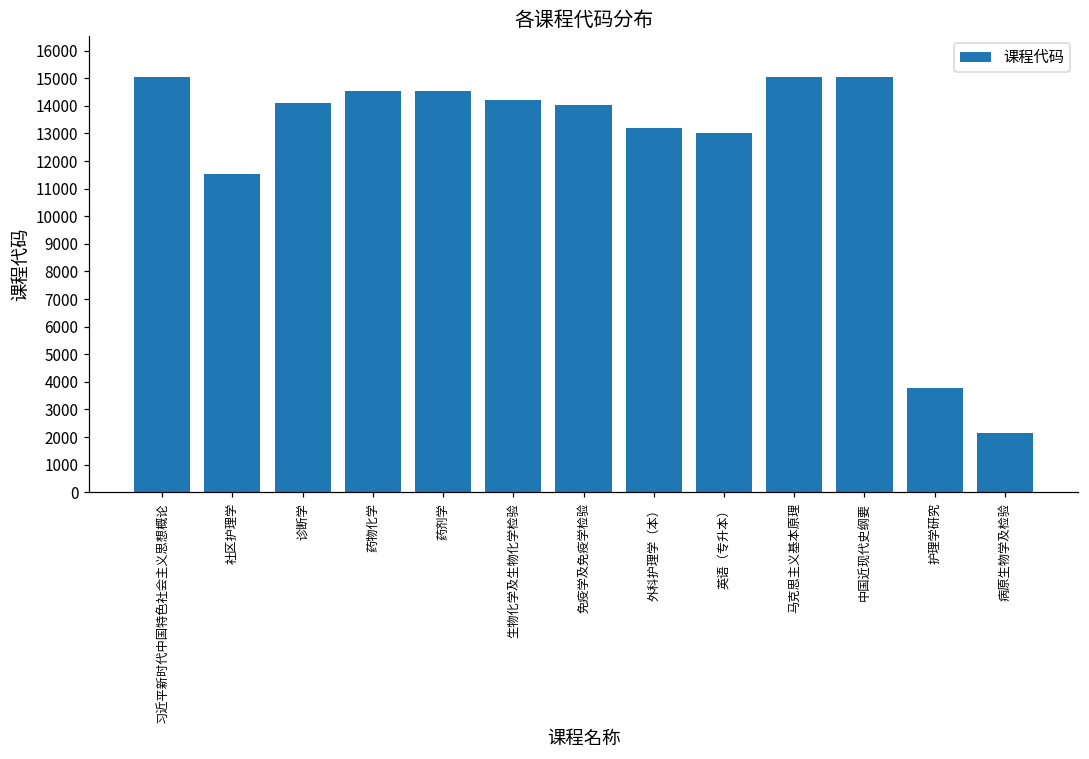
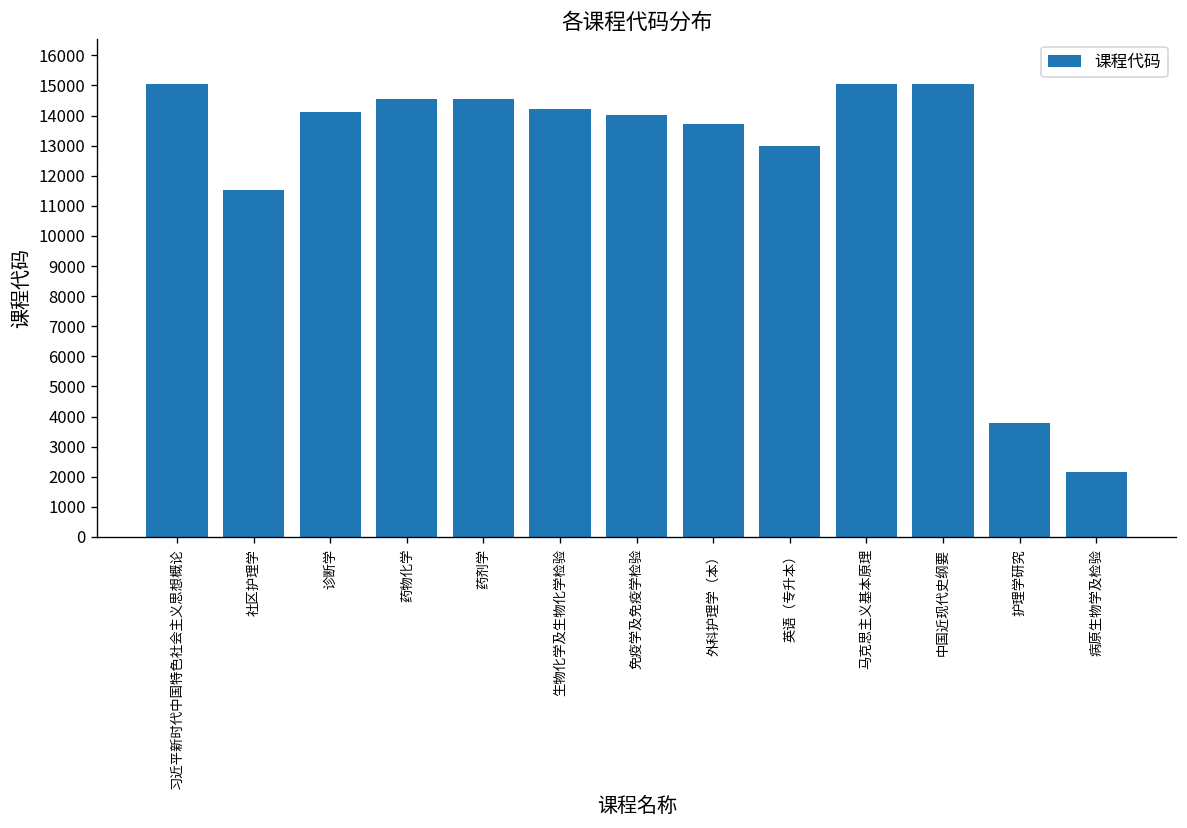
  {
    "习近平新时代中国特色社会主义思想概论": 15000,
    "社区护理学": 11500,
    "诊断学": 14100,
    "药物化学": 14600,
    "药剂学": 14500,
    "生物化学及生物化学检验": 14200,
    "免疫学及免疫学检验": 14000,
-   "外科护理学（本）": 13200,
+   "外科护理学（本）": 13700,
    "英语（专升本）": 13000,
    "马克思主义基本原理": 15000,
    "中国近现代史纲要": 15000,
    "护理学研究": 3800,
    "病原生物学及检验": 2200
  }
